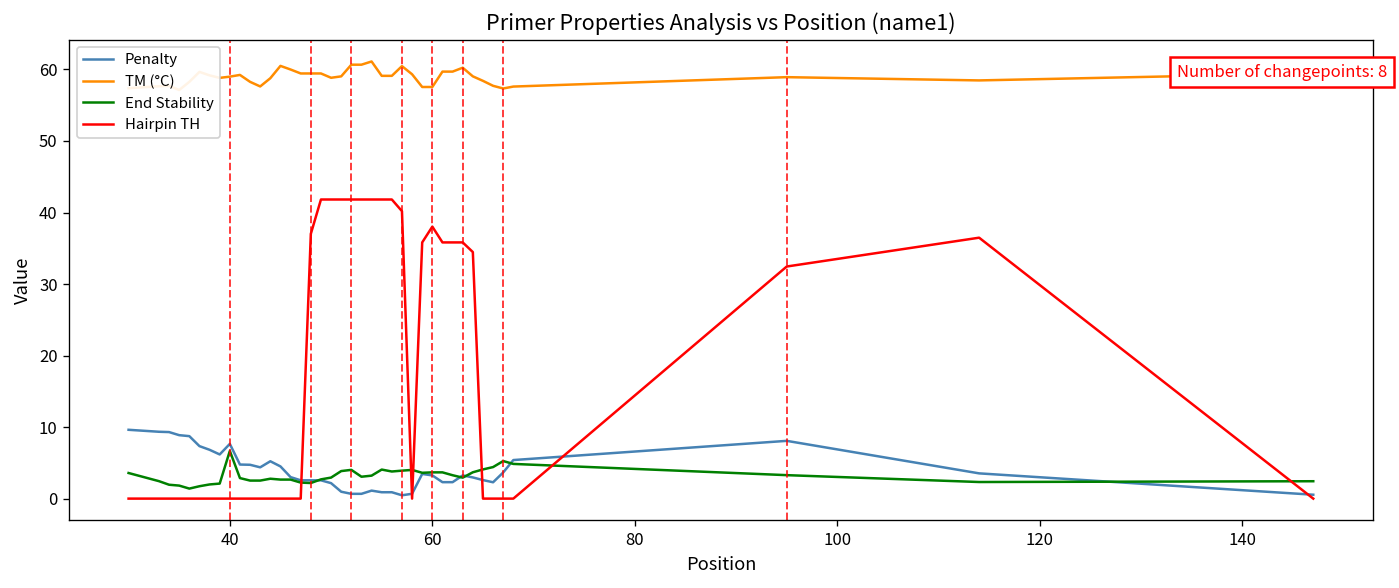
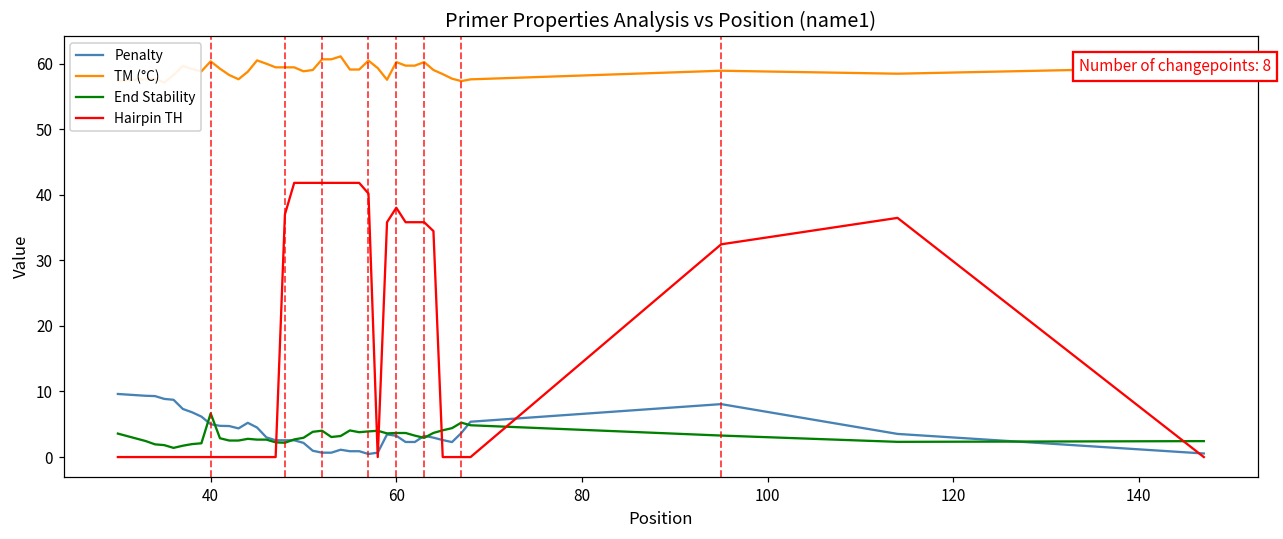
  {
    "Penalty": {
-     "40": 8,
+     "40": 5,
      "60": 3
    },
    "TM (°C)": {
-     "40": 59,
-     "60": 58
+     "40": 60,
+     "60": 60
    },
    "End Stability": {
      "40": 7,
      "60": 4
    },
    "Hairpin TH": {
      "40": 0,
      "60": 38
    }
  }
